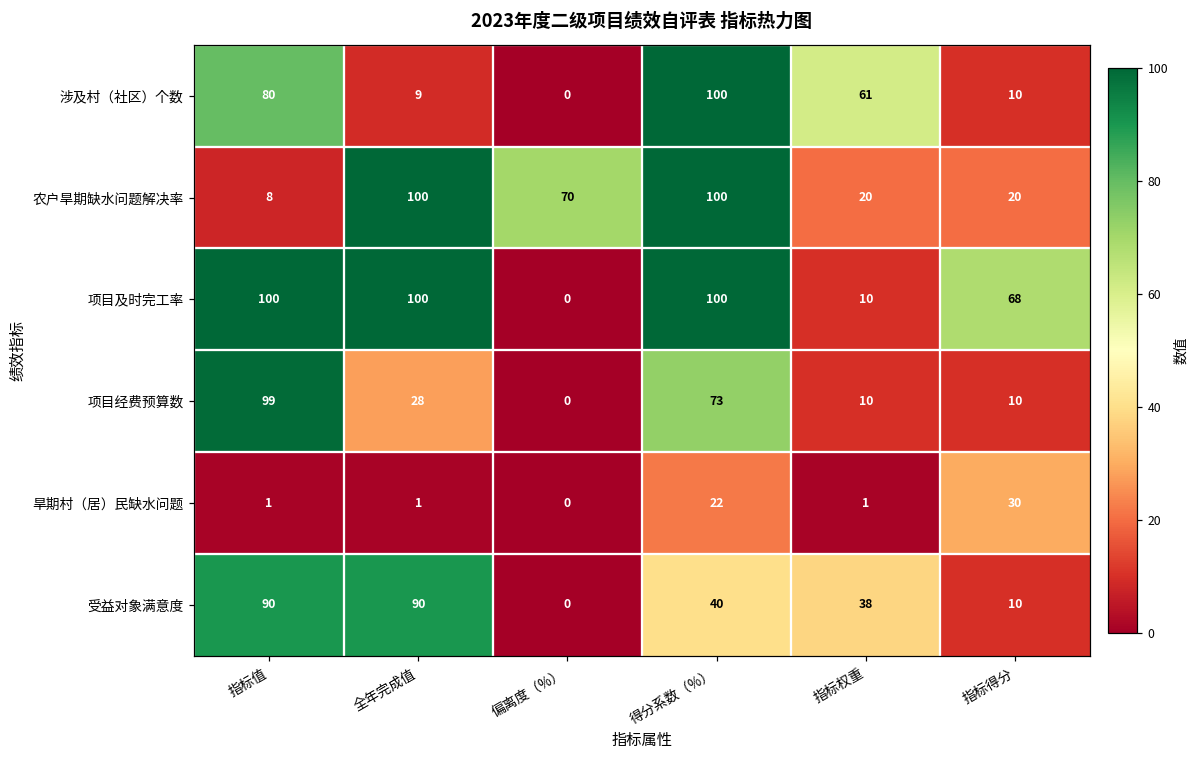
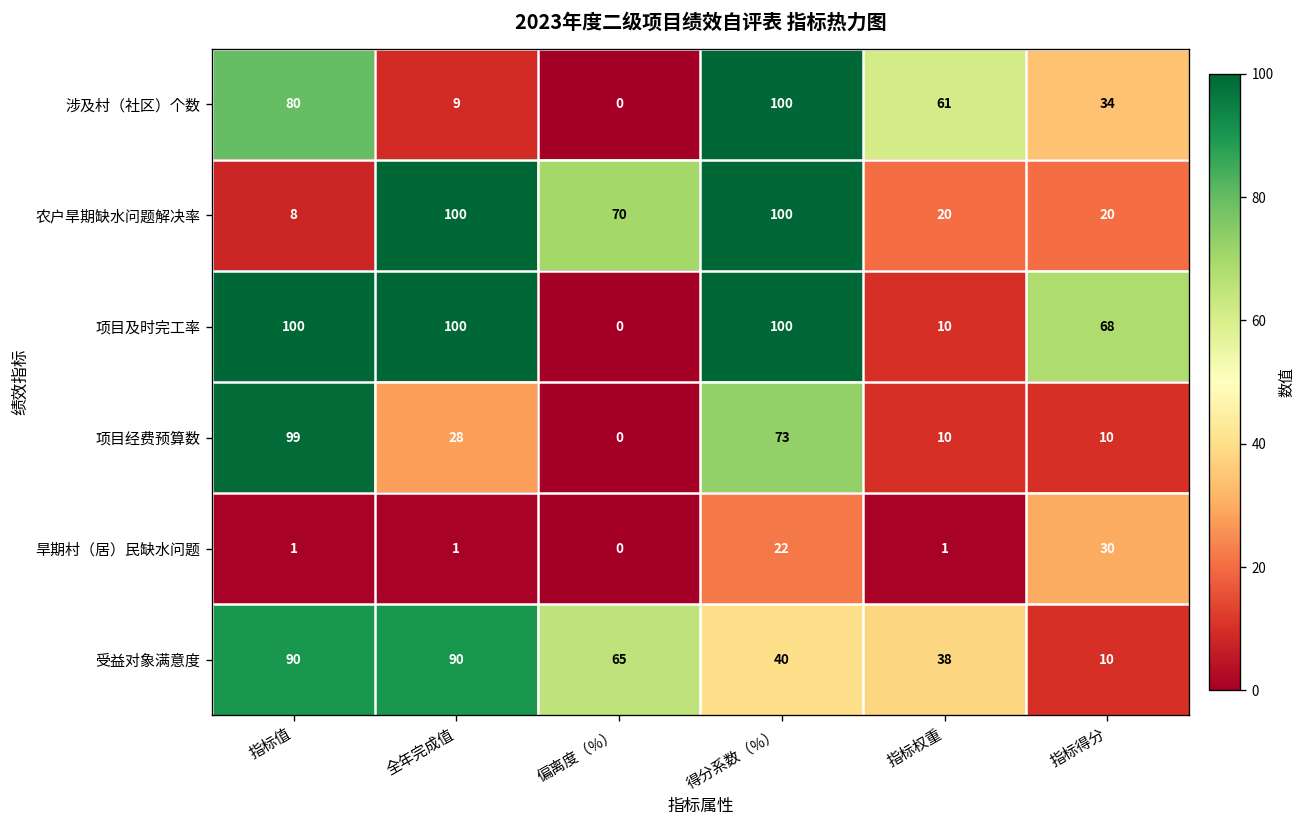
  {
    "涉及村（社区）个数": {
      "指标值": 80,
      "全年完成值": 9,
      "偏离度（%）": 0,
      "得分系数（%）": 100,
      "指标权重": 61,
-     "指标得分": 10
+     "指标得分": 34
    },
    "农户旱期缺水问题解决率": {
      "指标值": 8,
      "全年完成值": 100,
      "偏离度（%）": 70,
      "得分系数（%）": 100,
      "指标权重": 20,
      "指标得分": 20
    },
    "项目及时完工率": {
      "指标值": 100,
      "全年完成值": 100,
      "偏离度（%）": 0,
      "得分系数（%）": 100,
      "指标权重": 10,
      "指标得分": 68
    },
    "项目经费预算数": {
      "指标值": 99,
      "全年完成值": 28,
      "偏离度（%）": 0,
      "得分系数（%）": 73,
      "指标权重": 10,
      "指标得分": 10
    },
    "旱期村（居）民缺水问题": {
      "指标值": 1,
      "全年完成值": 1,
      "偏离度（%）": 0,
      "得分系数（%）": 22,
      "指标权重": 1,
      "指标得分": 30
    },
    "受益对象满意度": {
      "指标值": 90,
      "全年完成值": 90,
-     "偏离度（%）": 0,
+     "偏离度（%）": 65,
      "得分系数（%）": 40,
      "指标权重": 38,
      "指标得分": 10
    }
  }
